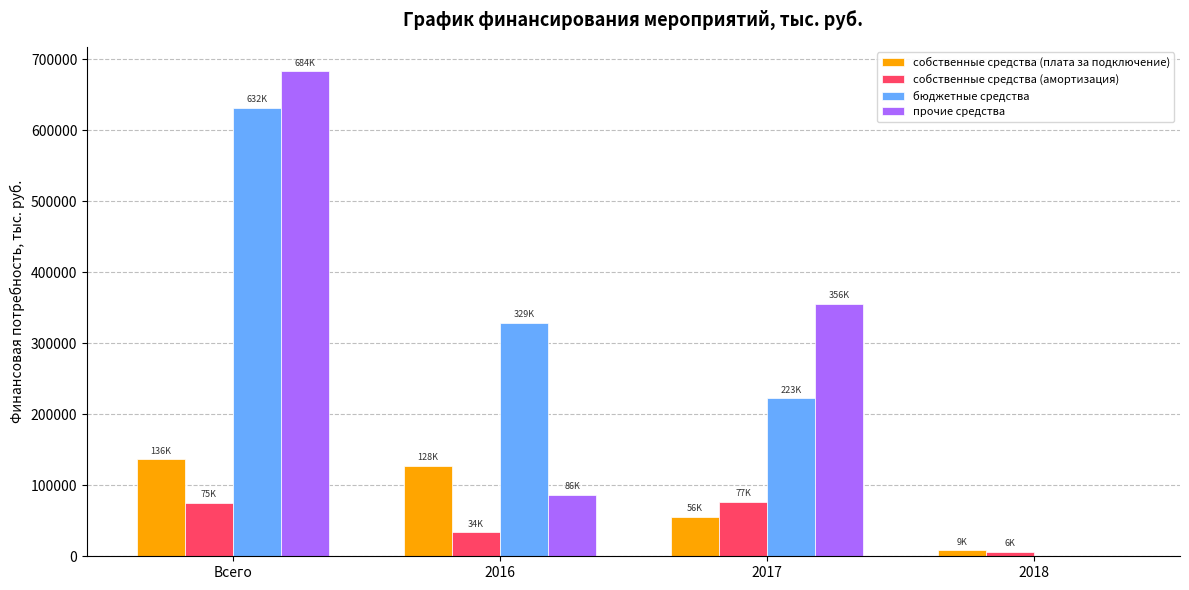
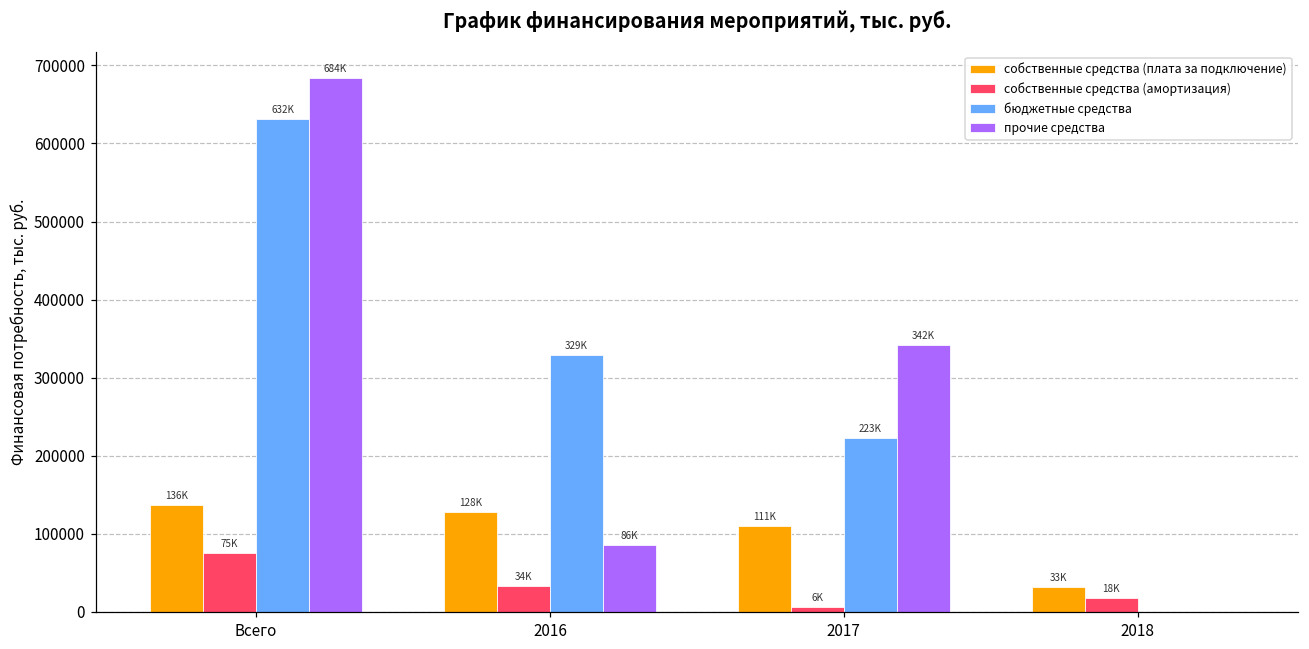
  {
    "собственные средства (плата за подключение)": {
      "Всего": "136K",
      "2016": "128K",
-     "2017": "56K",
-     "2018": "9K"
+     "2017": "111K",
+     "2018": "33K"
    },
    "собственные средства (амортизация)": {
      "Всего": "75K",
      "2016": "34K",
-     "2017": "77K",
-     "2018": "6K"
+     "2017": "6K",
+     "2018": "18K"
    },
    "бюджетные средства": {
      "Всего": "632K",
      "2016": "329K",
      "2017": "223K"
    },
    "прочие средства": {
      "Всего": "684K",
      "2016": "86K",
-     "2017": "356K"
+     "2017": "342K"
    }
  }
